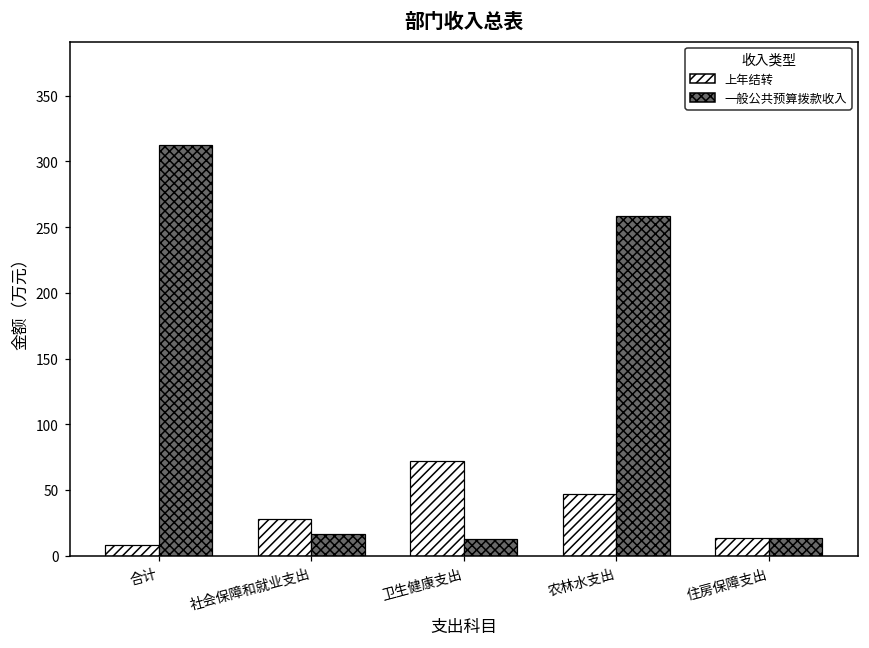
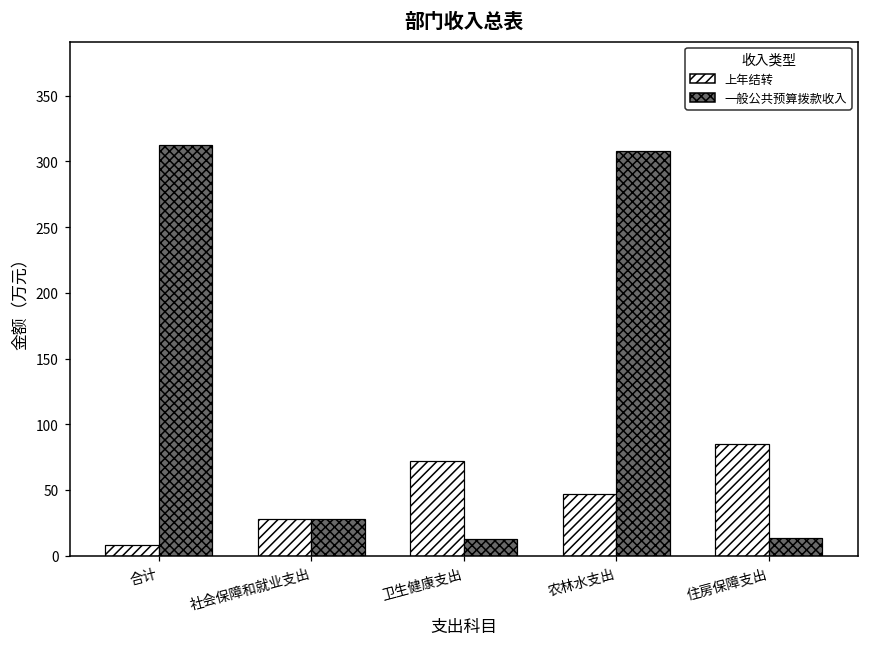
  {
    "上年结转": {
      "合计": 8,
      "社会保障和就业支出": 28,
      "卫生健康支出": 72,
      "农林水支出": 47,
-     "住房保障支出": 14
+     "住房保障支出": 85
    },
    "一般公共预算拨款收入": {
      "合计": 313,
-     "社会保障和就业支出": 16,
+     "社会保障和就业支出": 28,
      "卫生健康支出": 13,
-     "农林水支出": 258,
+     "农林水支出": 308,
      "住房保障支出": 14
    }
  }
